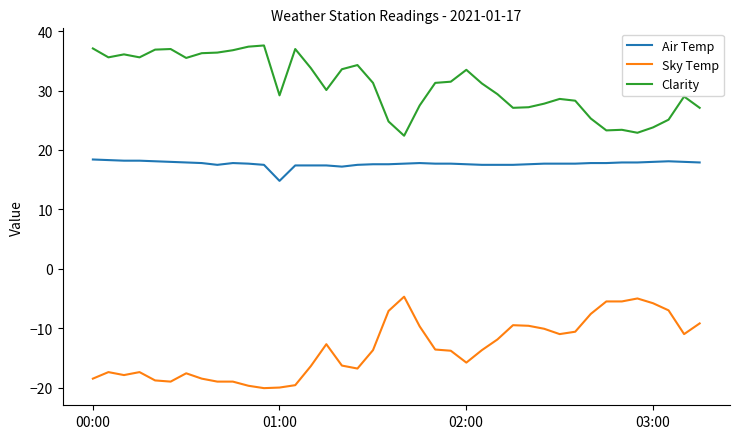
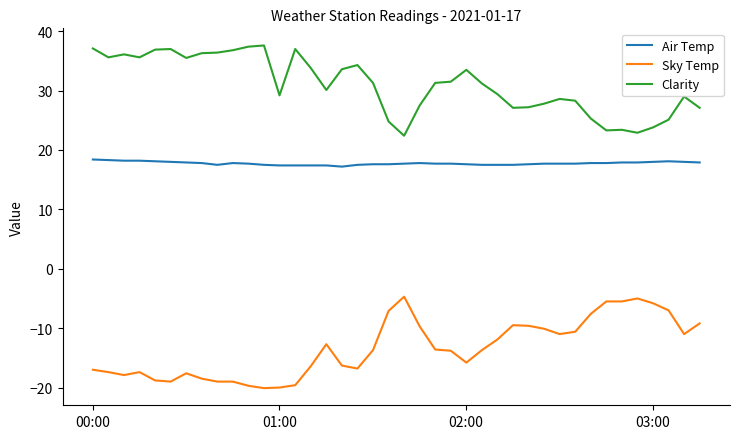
  {
    "Air Temp": {
      "00:00": 18,
-     "01:00": 15
+     "01:00": 17
    },
    "Sky Temp": {
-     "00:00": -19,
+     "00:00": -17,
      "01:00": -20
    },
    "Clarity": {
      "00:00": 37,
      "01:00": 29
    }
  }
